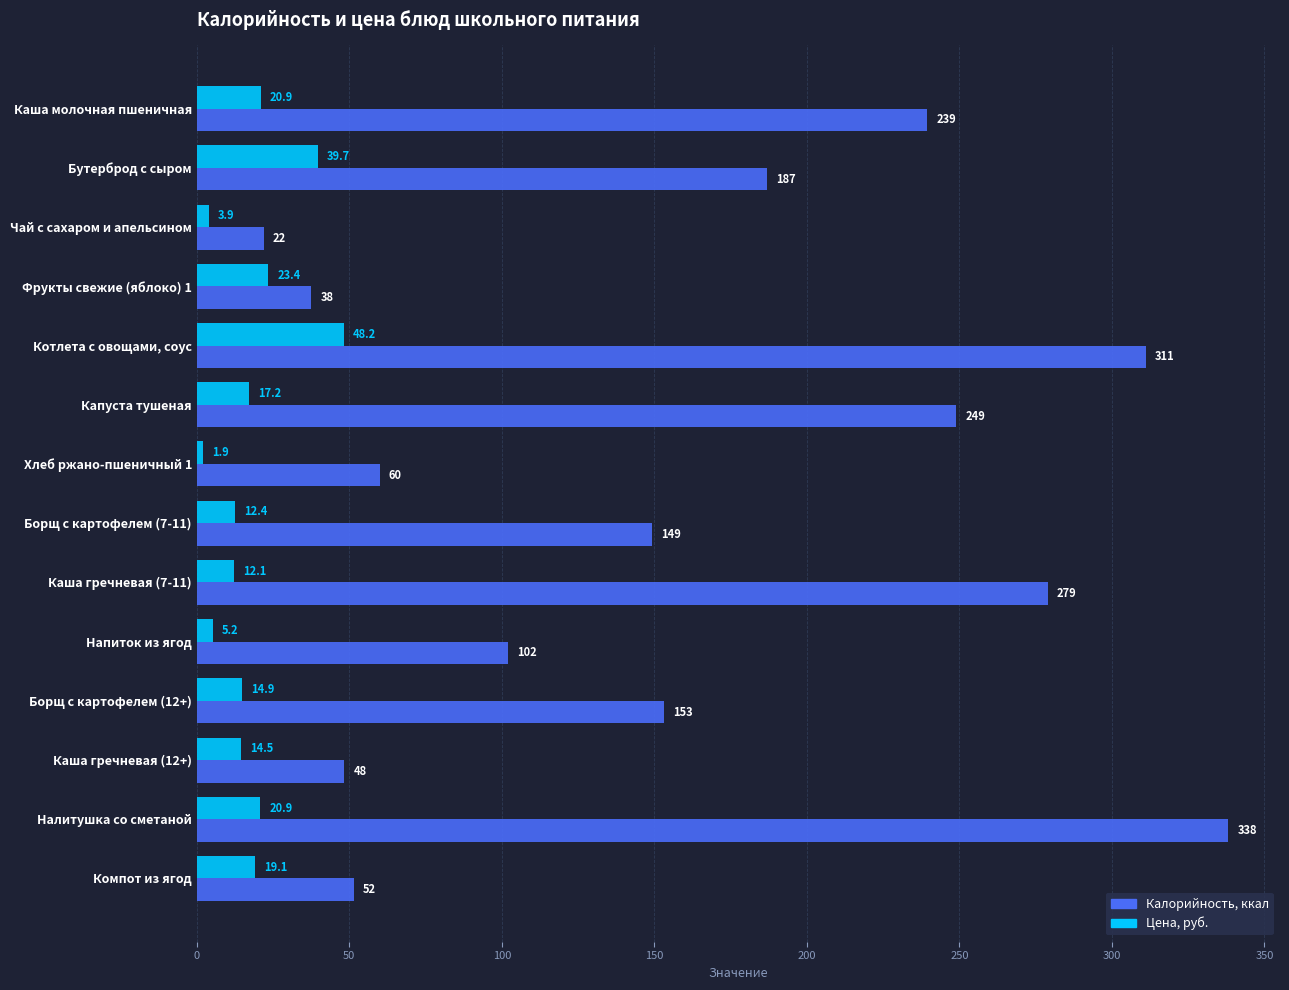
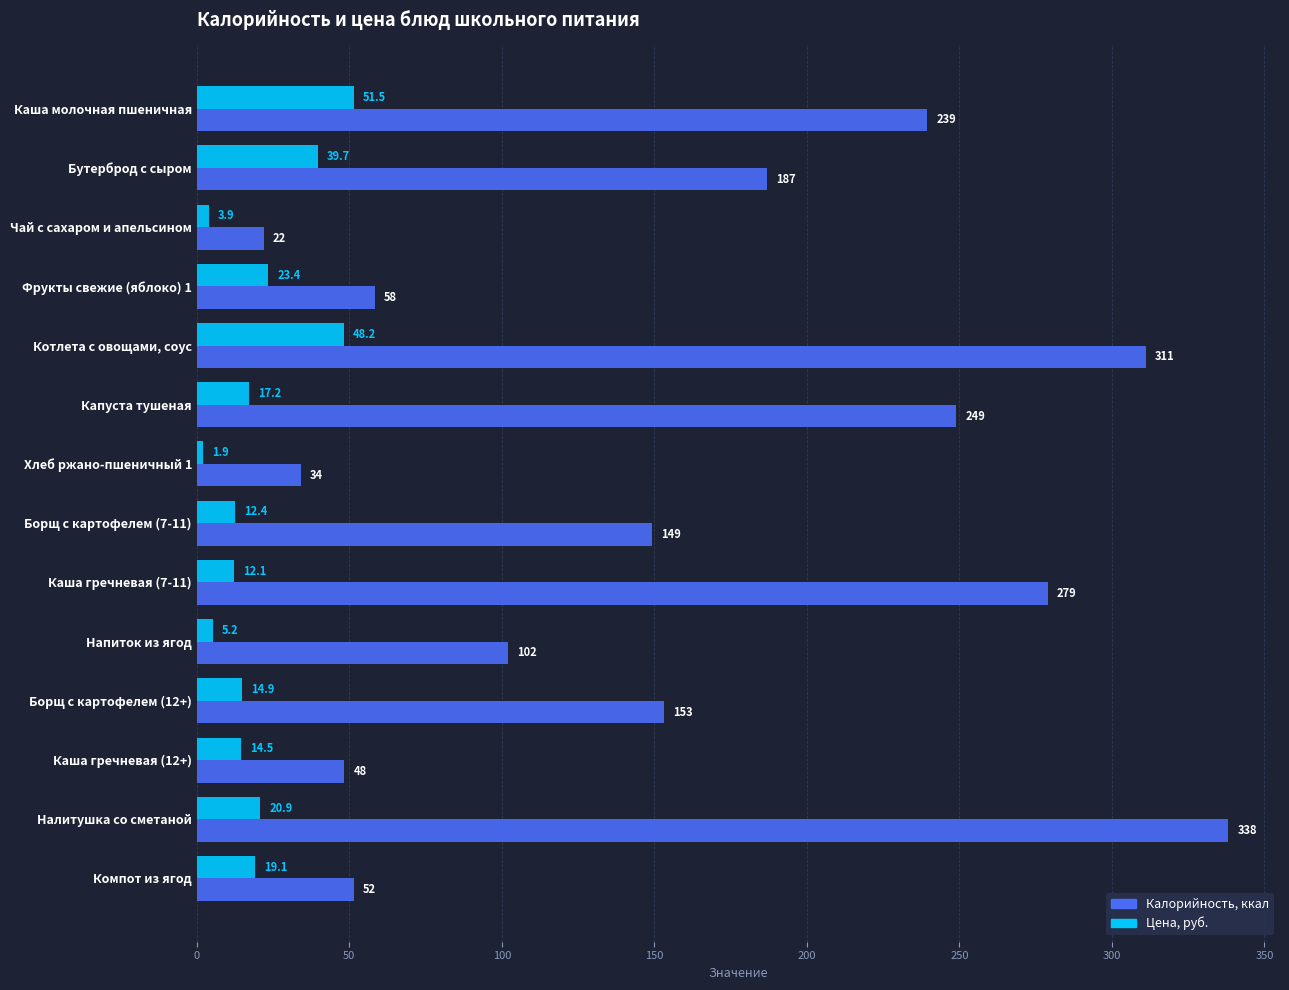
  {
    "Калорийность, ккал": {
      "Каша молочная пшеничная": 239,
      "Бутерброд с сыром": 187,
      "Чай с сахаром и апельсином": 22,
-     "Фрукты свежие (яблоко) 1": 38,
+     "Фрукты свежие (яблоко) 1": 58,
      "Котлета с овощами, соус": 311,
      "Капуста тушеная": 249,
-     "Хлеб ржано-пшеничный 1": 60,
+     "Хлеб ржано-пшеничный 1": 34,
      "Борщ с картофелем (7-11)": 149,
      "Каша гречневая (7-11)": 279,
      "Напиток из ягод": 102,
      "Борщ с картофелем (12+)": 153,
      "Каша гречневая (12+)": 48,
      "Налитушка со сметаной": 338,
      "Компот из ягод": 52
    },
    "Цена, руб.": {
-     "Каша молочная пшеничная": 20.9,
+     "Каша молочная пшеничная": 51.5,
      "Бутерброд с сыром": 39.7,
      "Чай с сахаром и апельсином": 3.9,
      "Фрукты свежие (яблоко) 1": 23.4,
      "Котлета с овощами, соус": 48.2,
      "Капуста тушеная": 17.2,
      "Хлеб ржано-пшеничный 1": 1.9,
      "Борщ с картофелем (7-11)": 12.4,
      "Каша гречневая (7-11)": 12.1,
      "Напиток из ягод": 5.2,
      "Борщ с картофелем (12+)": 14.9,
      "Каша гречневая (12+)": 14.5,
      "Налитушка со сметаной": 20.9,
      "Компот из ягод": 19.1
    }
  }
